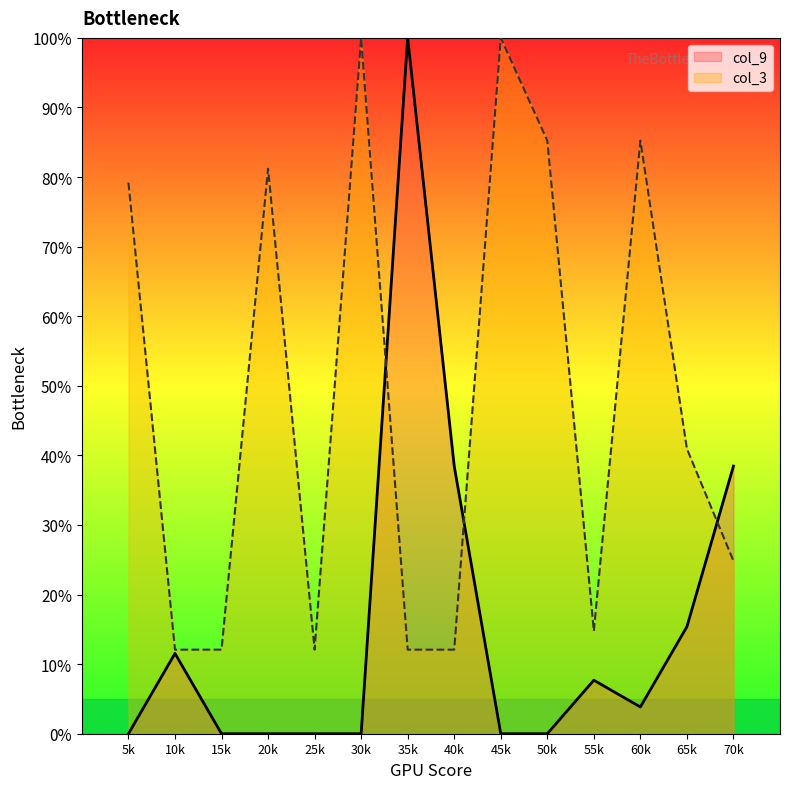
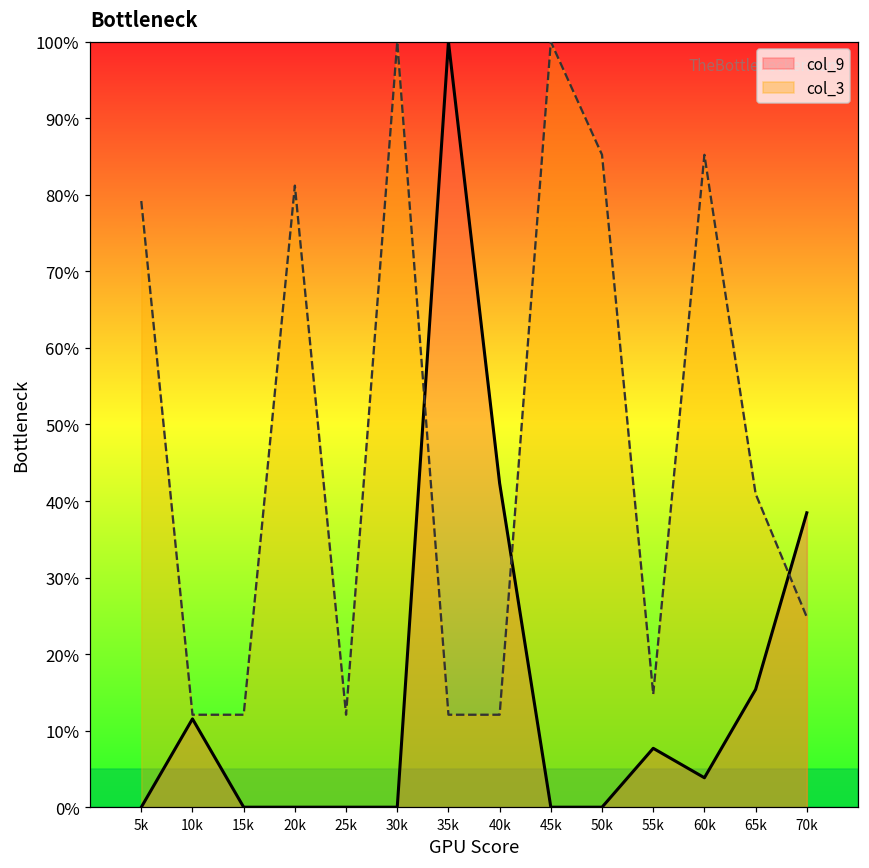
  {
    "col_9": {
      "10k": "12%",
      "35k": "100%",
-     "40k": "38%",
+     "40k": "42%",
      "55k": "8%",
      "65k": "15%",
      "70k": "38%"
    },
    "col_3": {
      "5k": "79%",
      "10k": "12%",
      "15k": "12%",
      "20k": "81%",
      "25k": "12%",
      "30k": "100%",
      "35k": "12%",
      "40k": "12%",
      "45k": "100%",
      "50k": "85%",
      "55k": "15%",
      "60k": "85%",
      "65k": "41%",
      "70k": "25%"
    }
  }
